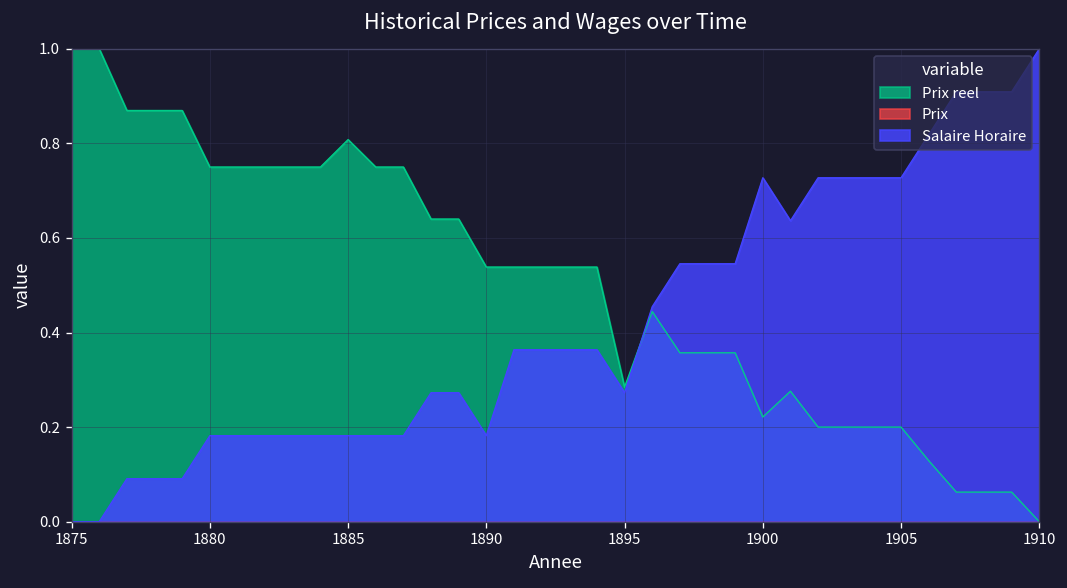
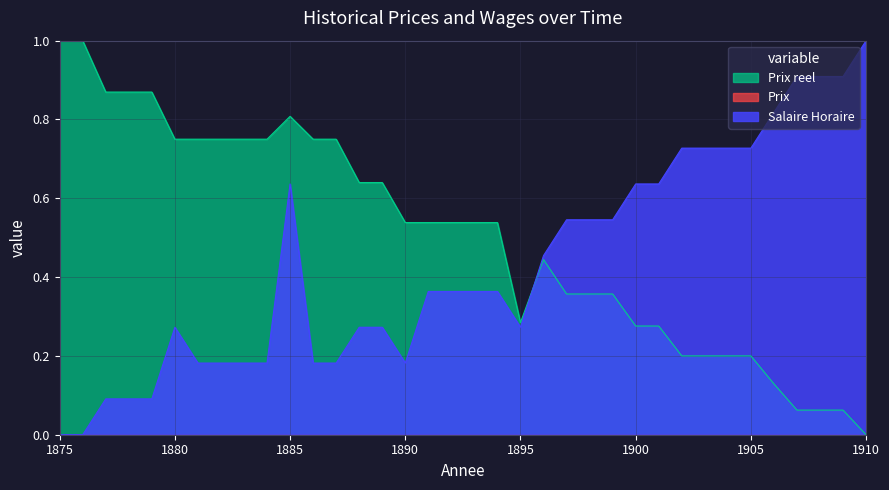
  {
    "Prix reel": {
      "1875": 1.00,
      "1880": 0.75,
      "1885": 0.81,
      "1890": 0.54,
      "1895": 0.28,
-     "1900": 0.22,
+     "1900": 0.28,
      "1905": 0.20
    },
    "Prix": {
      "1880": 0.00,
      "1885": 0.00,
      "1890": 0.00,
      "1895": 0.00,
      "1900": 0.00,
      "1905": 0.00
    },
    "Salaire Horaire": {
-     "1880": 0.18,
-     "1885": 0.18,
+     "1880": 0.27,
+     "1885": 0.64,
      "1890": 0.18,
      "1895": 0.27,
-     "1900": 0.73,
+     "1900": 0.64,
      "1905": 0.73,
      "1910": 1.00
    }
  }
